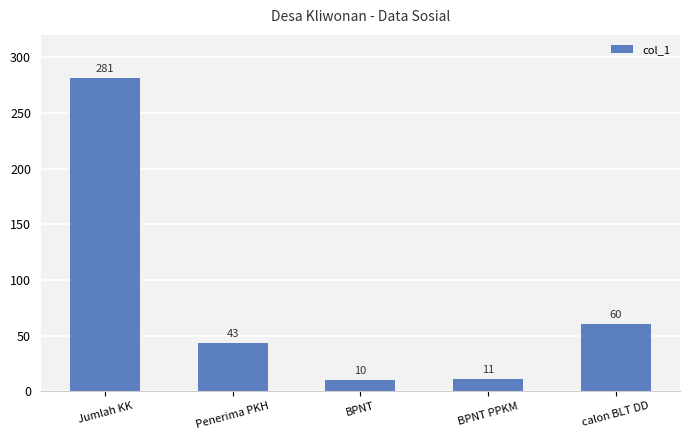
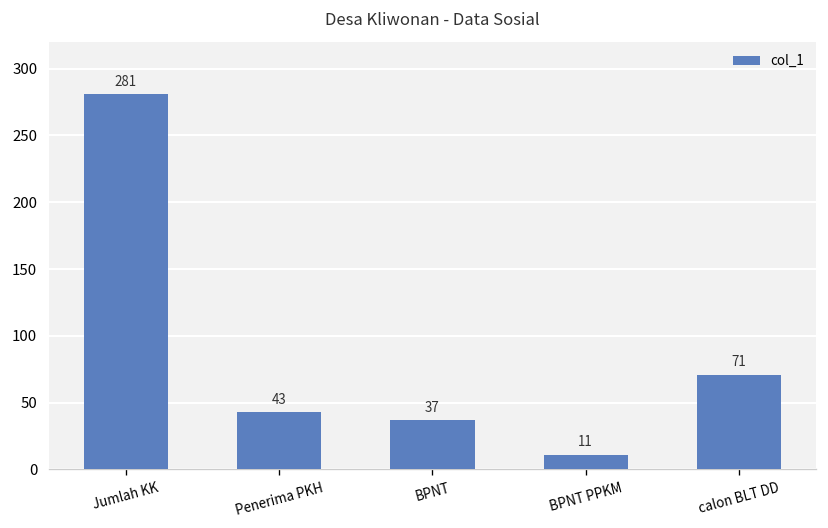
  {
    "Jumlah KK": 281,
    "Penerima PKH": 43,
-   "BPNT": 10,
+   "BPNT": 37,
    "BPNT PPKM": 11,
-   "calon BLT DD": 60
+   "calon BLT DD": 71
  }
